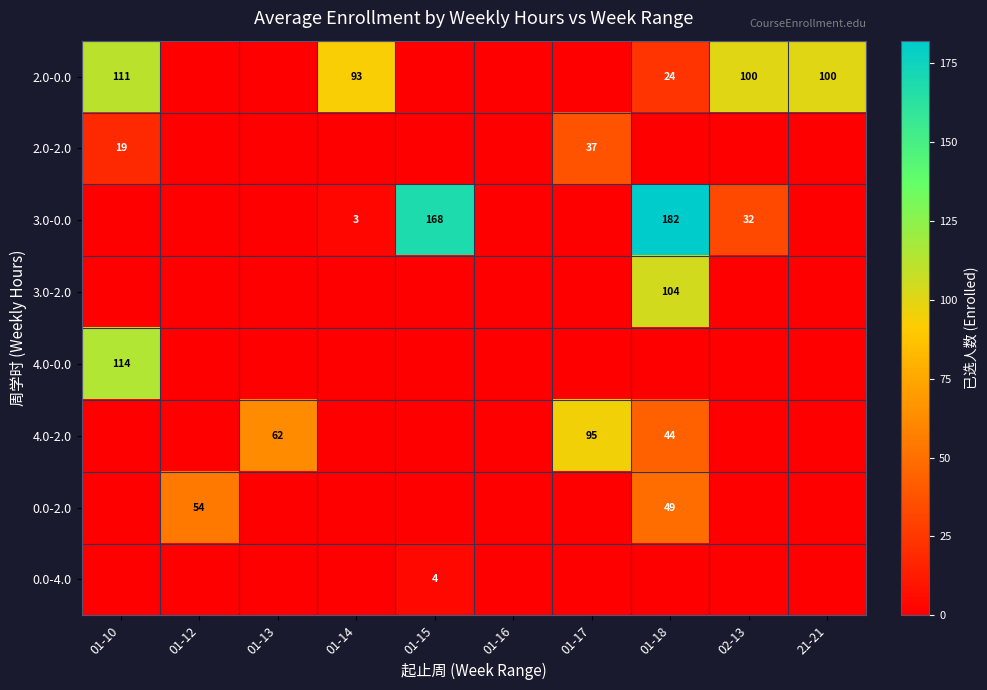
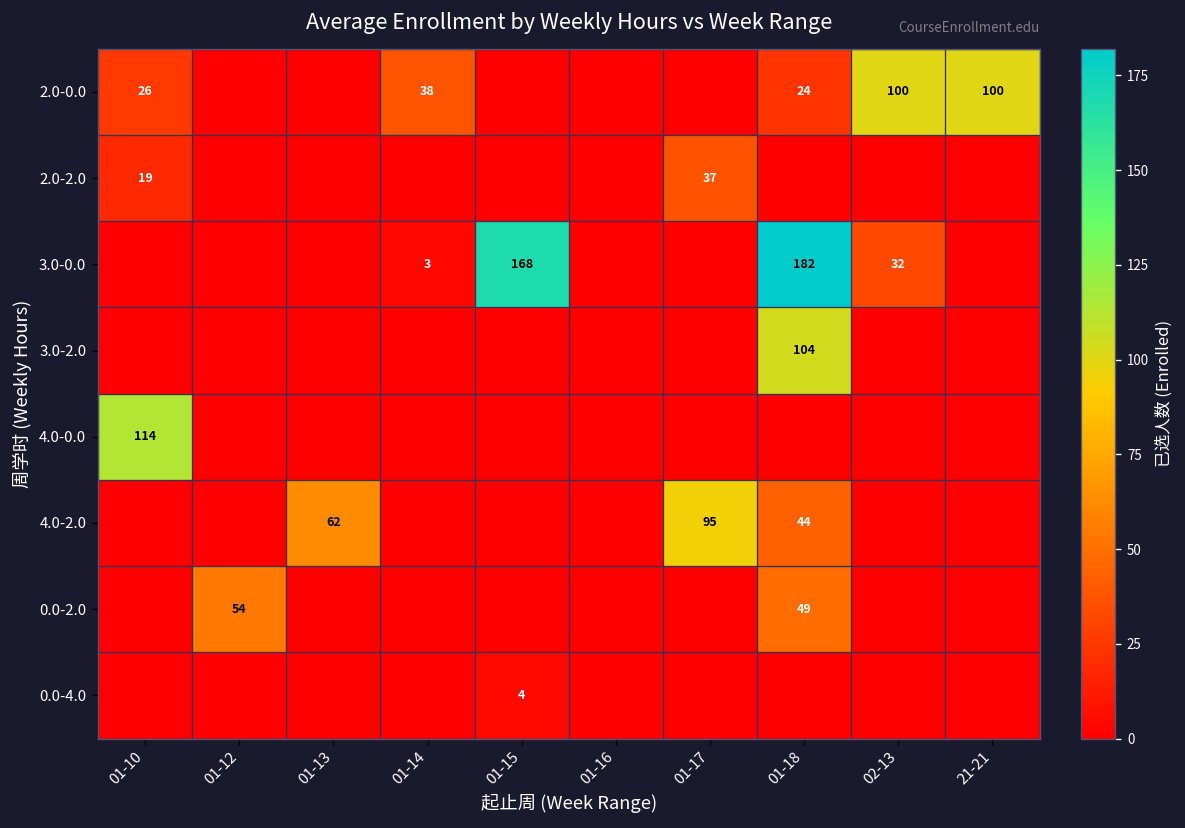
  {
    "2.0-0.0": {
-     "01-10": 111,
-     "01-14": 93,
+     "01-10": 26,
+     "01-14": 38,
      "01-18": 24,
      "02-13": 100,
      "21-21": 100
    },
    "2.0-2.0": {
      "01-10": 19,
      "01-17": 37
    },
    "3.0-0.0": {
      "01-14": 3,
      "01-15": 168,
      "01-18": 182,
      "02-13": 32
    },
    "3.0-2.0": {
      "01-18": 104
    },
    "4.0-0.0": {
      "01-10": 114
    },
    "4.0-2.0": {
      "01-13": 62,
      "01-17": 95,
      "01-18": 44
    },
    "0.0-2.0": {
      "01-12": 54,
      "01-18": 49
    },
    "0.0-4.0": {
      "01-15": 4
    }
  }
